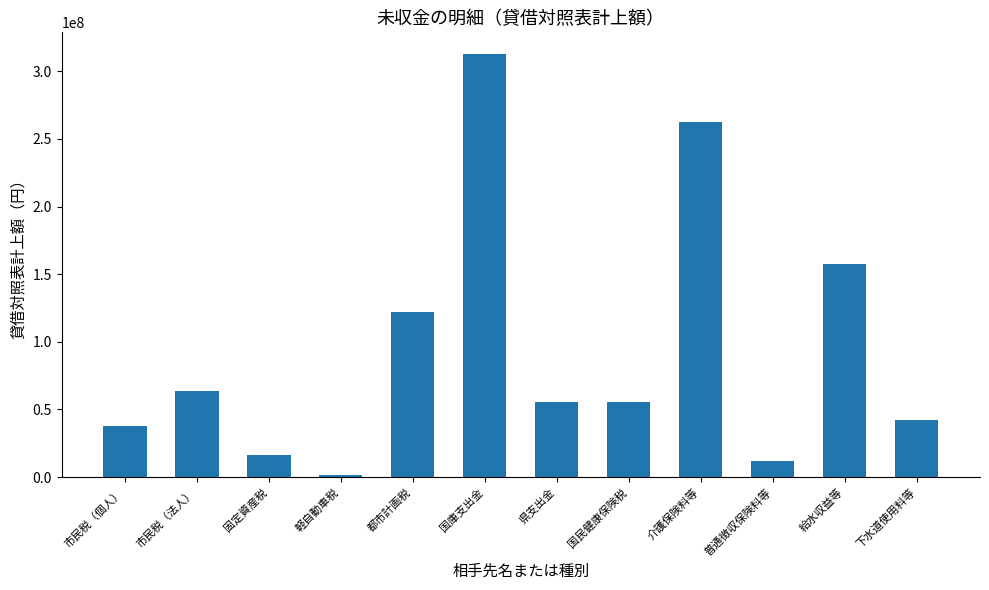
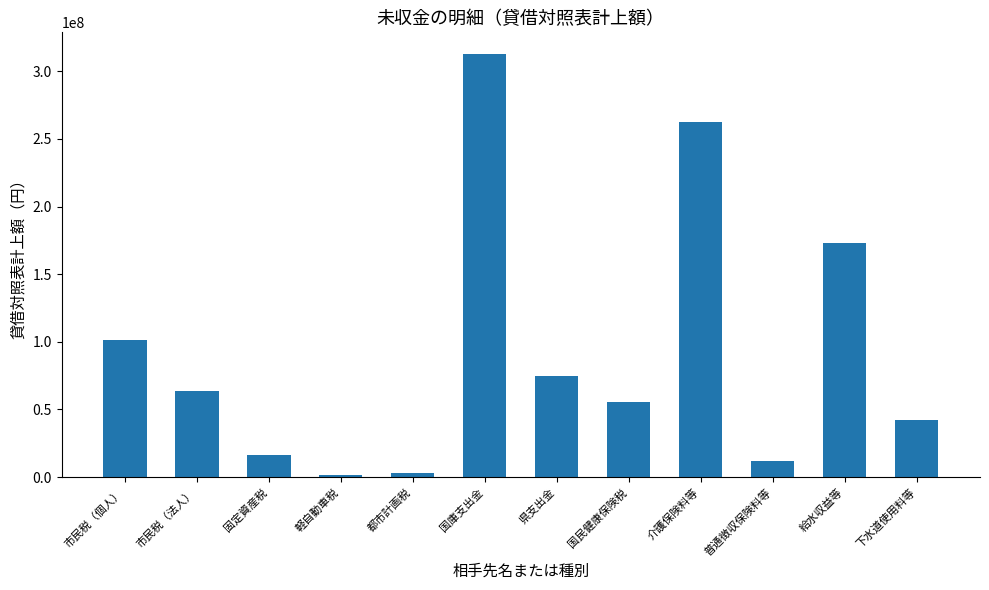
  {
-   "市民税（個人）": 38000000,
+   "市民税（個人）": 101000000,
    "市民税（法人）": 64000000,
    "固定資産税": 16000000,
-   "都市計画税": 122000000,
+   "都市計画税": 3000000,
    "国庫支出金": 313000000,
-   "県支出金": 56000000,
+   "県支出金": 75000000,
    "国民健康保険税": 56000000,
    "介護保険料等": 262000000,
    "普通徴収保険料等": 12000000,
-   "給水収益等": 157000000,
+   "給水収益等": 173000000,
    "下水道使用料等": 42000000
  }
